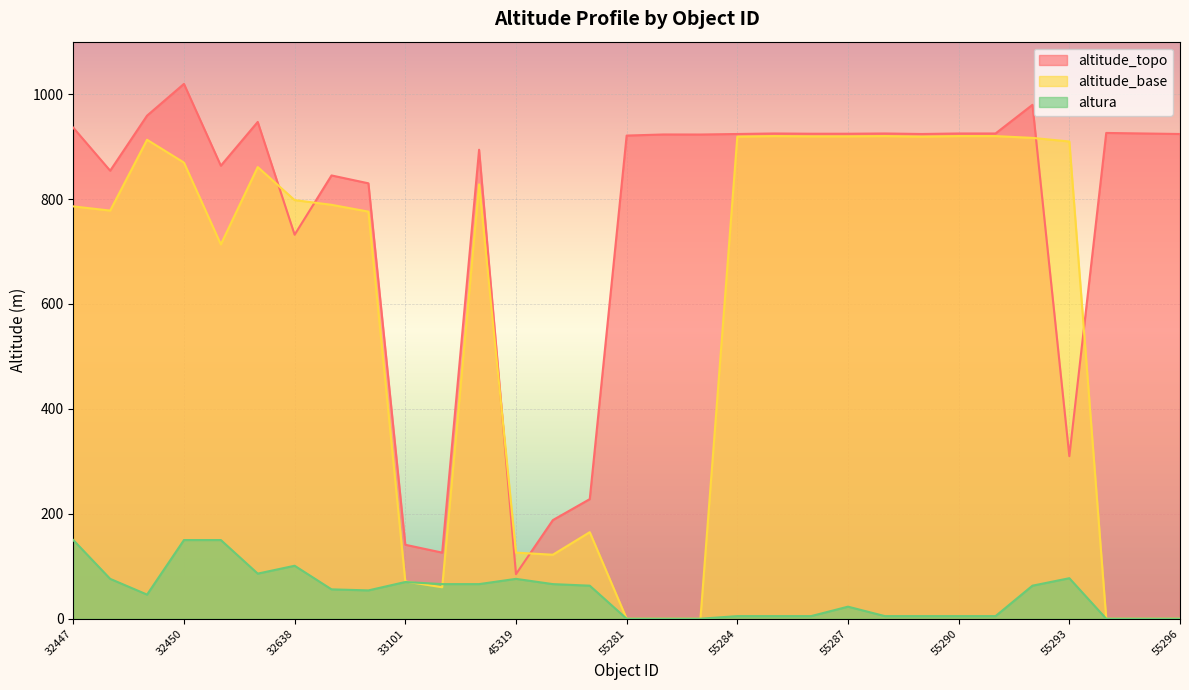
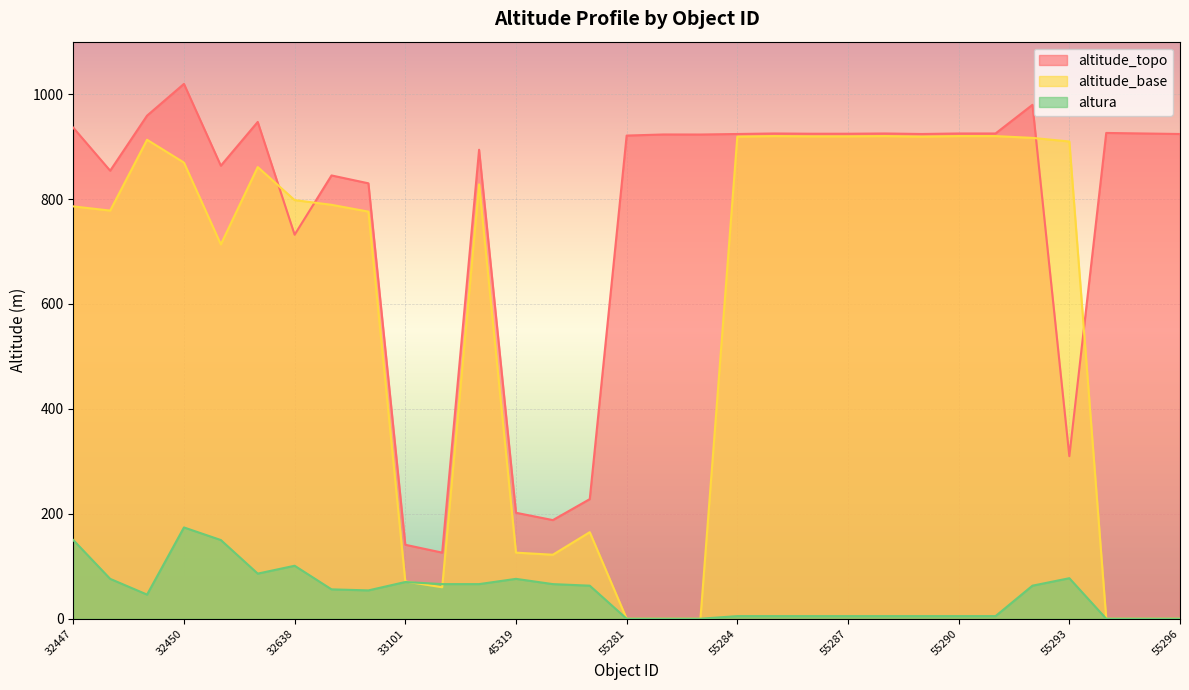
  {
    "altitude_topo": {
      "32447": 940,
      "32450": 1020,
      "32638": 730,
      "33101": 140,
-     "45319": 90,
+     "45319": 200,
      "55281": 920,
      "55284": 920,
      "55287": 920,
      "55290": 930,
      "55293": 310,
      "55296": 920
    },
    "altitude_base": {
      "32447": 790,
      "32450": 870,
      "32638": 800,
      "45319": 130,
      "55284": 920,
      "55287": 920,
      "55290": 920,
      "55293": 910
    },
    "altura": {
      "32447": 150,
-     "32450": 150,
+     "32450": 170,
      "32638": 100,
      "45319": 80,
      "55284": 10,
-     "55287": 20,
+     "55287": 10,
      "55290": 10,
      "55293": 80
    }
  }
